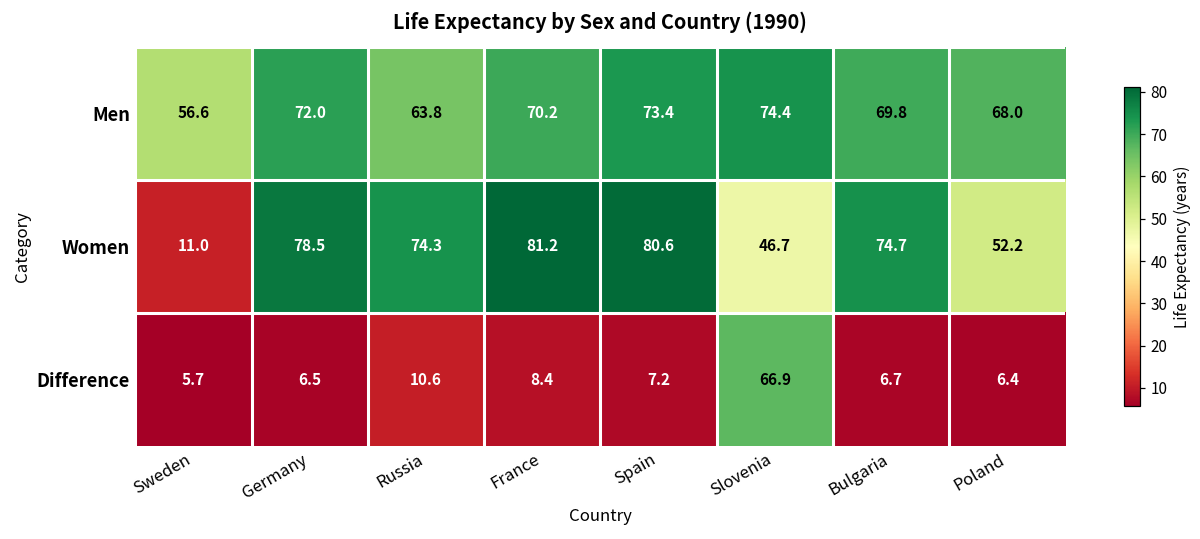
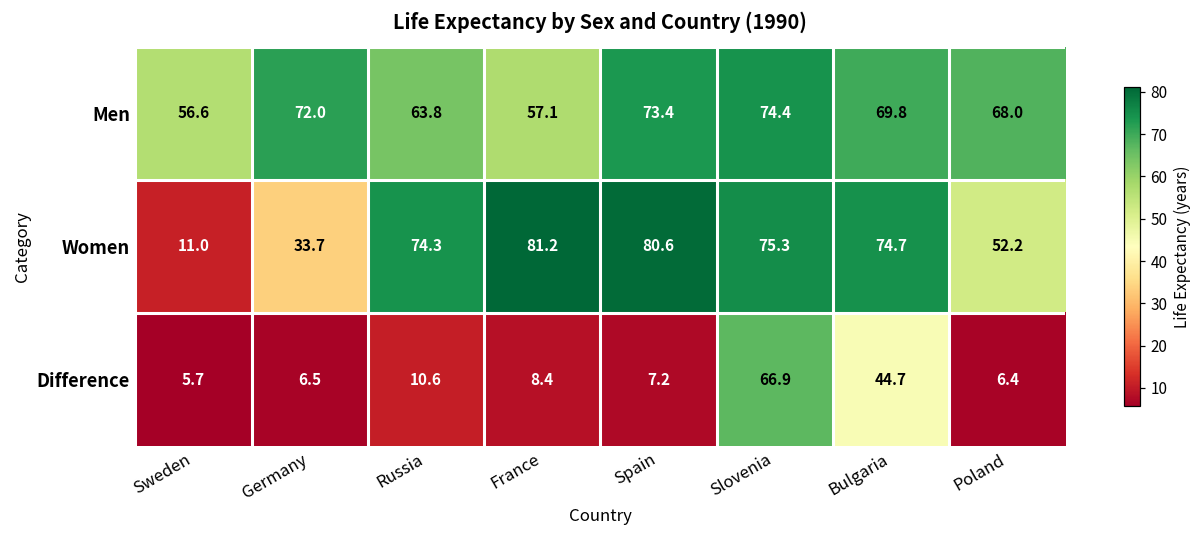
  {
    "Men": {
      "Sweden": 56.6,
      "Germany": 72.0,
      "Russia": 63.8,
-     "France": 70.2,
+     "France": 57.1,
      "Spain": 73.4,
      "Slovenia": 74.4,
      "Bulgaria": 69.8,
      "Poland": 68.0
    },
    "Women": {
      "Sweden": 11.0,
-     "Germany": 78.5,
+     "Germany": 33.7,
      "Russia": 74.3,
      "France": 81.2,
      "Spain": 80.6,
-     "Slovenia": 46.7,
+     "Slovenia": 75.3,
      "Bulgaria": 74.7,
      "Poland": 52.2
    },
    "Difference": {
      "Sweden": 5.7,
      "Germany": 6.5,
      "Russia": 10.6,
      "France": 8.4,
      "Spain": 7.2,
      "Slovenia": 66.9,
-     "Bulgaria": 6.7,
+     "Bulgaria": 44.7,
      "Poland": 6.4
    }
  }
